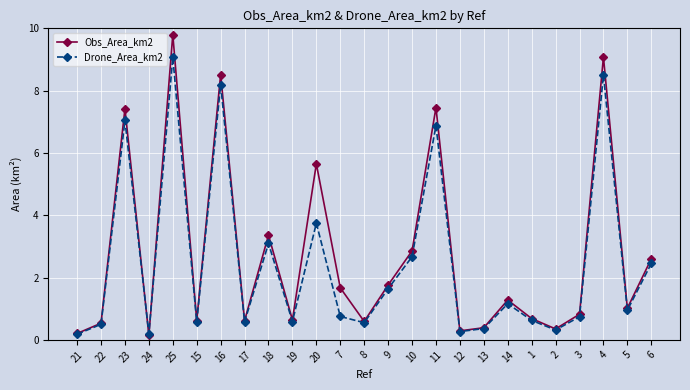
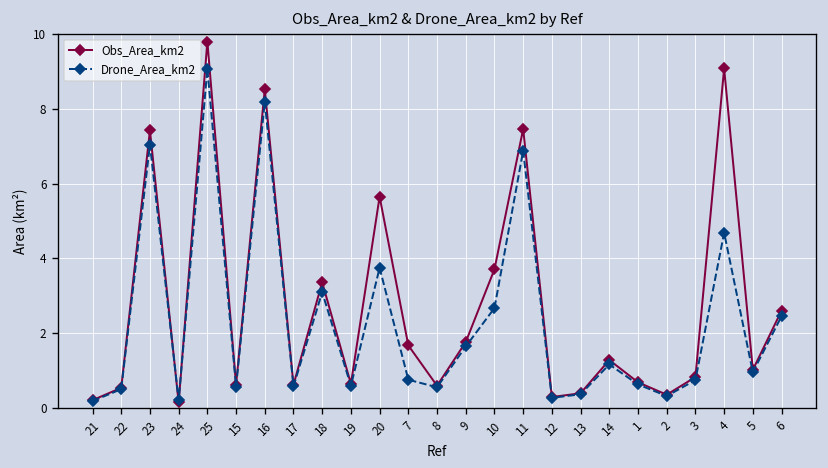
  {
    "Obs_Area_km2": {
      "23": 7.4,
      "25": 9.8,
      "16": 8.5,
      "18": 3.4,
      "20": 5.6,
      "7": 1.7,
      "9": 1.8,
-     "10": 2.9,
+     "10": 3.7,
      "11": 7.5,
      "14": 1.3,
      "3": 0.8,
      "4": 9.1,
      "6": 2.6
    },
    "Drone_Area_km2": {
      "23": 7.0,
      "25": 9.1,
      "16": 8.2,
      "18": 3.1,
      "20": 3.7,
      "7": 0.8,
      "9": 1.6,
      "10": 2.7,
      "11": 6.9,
      "14": 1.2,
      "3": 0.7,
-     "4": 8.5,
+     "4": 4.7,
      "6": 2.5
    }
  }
